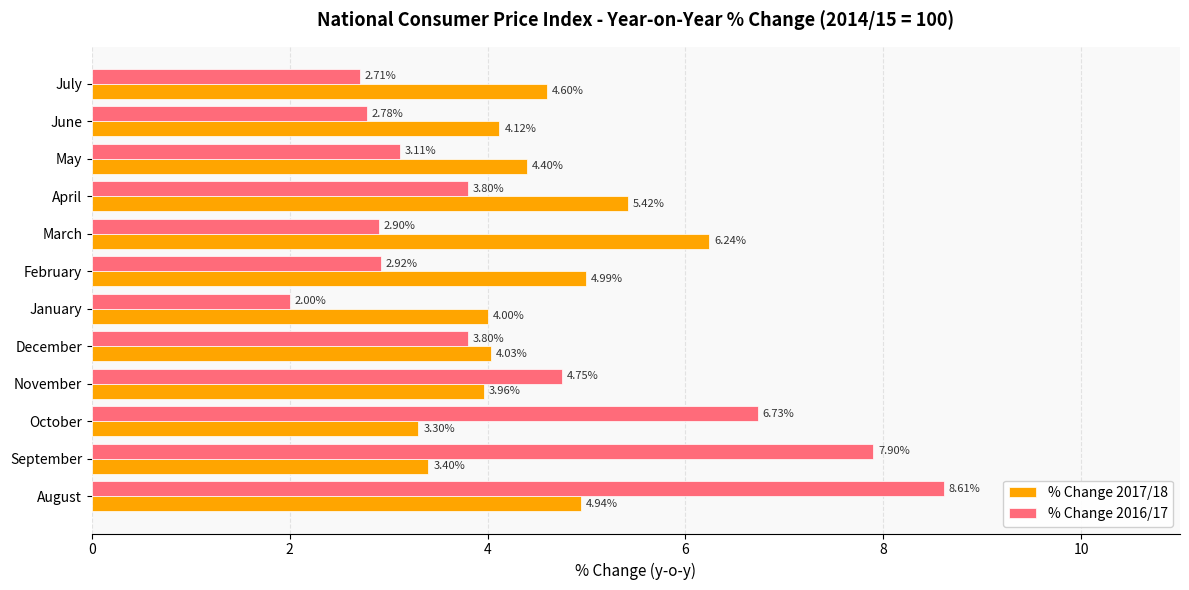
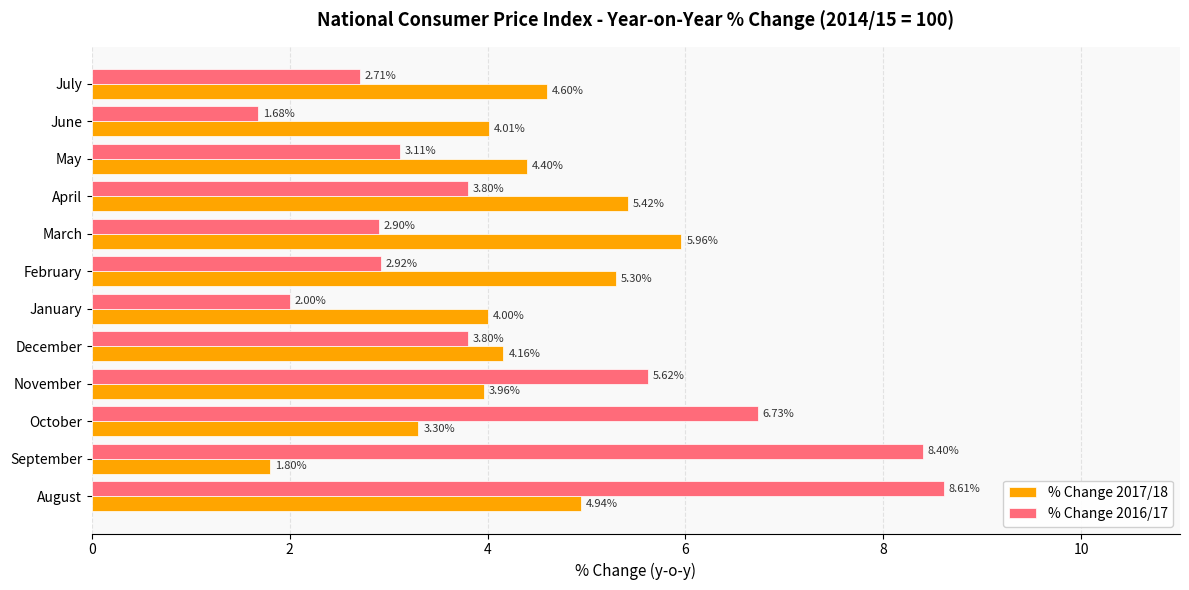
  {
    "% Change 2017/18": {
      "July": "4.60%",
-     "June": "4.12%",
+     "June": "4.01%",
      "May": "4.40%",
      "April": "5.42%",
-     "March": "6.24%",
-     "February": "4.99%",
+     "March": "5.96%",
+     "February": "5.30%",
      "January": "4.00%",
-     "December": "4.03%",
+     "December": "4.16%",
      "November": "3.96%",
      "October": "3.30%",
-     "September": "3.40%",
+     "September": "1.80%",
      "August": "4.94%"
    },
    "% Change 2016/17": {
      "July": "2.71%",
-     "June": "2.78%",
+     "June": "1.68%",
      "May": "3.11%",
      "April": "3.80%",
      "March": "2.90%",
      "February": "2.92%",
      "January": "2.00%",
      "December": "3.80%",
-     "November": "4.75%",
+     "November": "5.62%",
      "October": "6.73%",
-     "September": "7.90%",
+     "September": "8.40%",
      "August": "8.61%"
    }
  }
